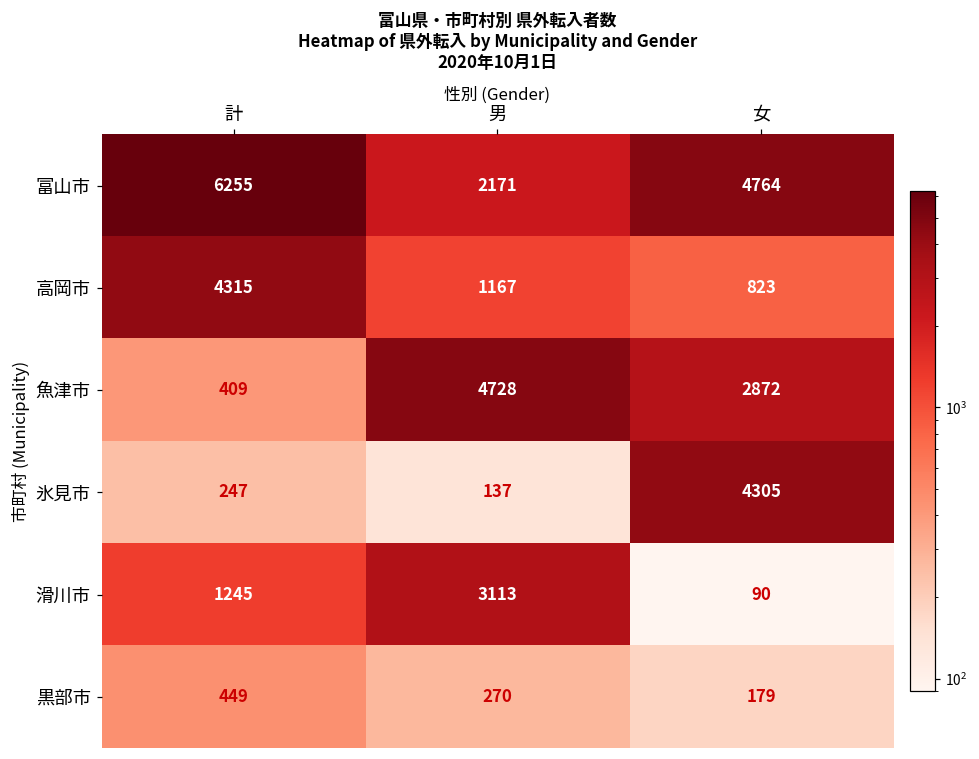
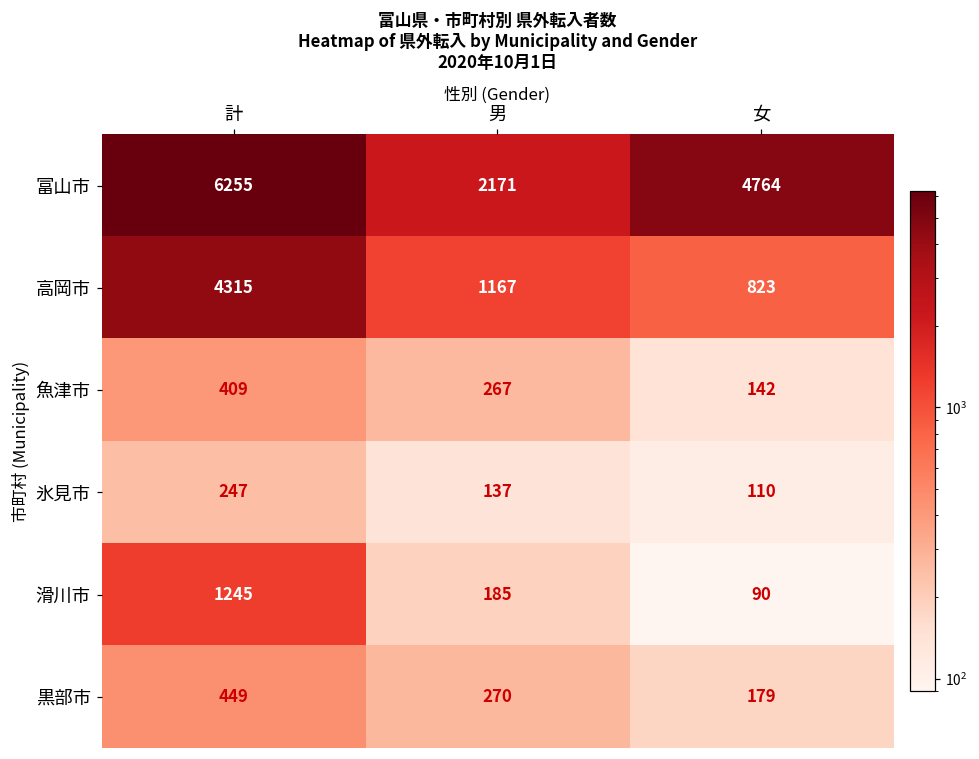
  {
    "富山市": {
      "計": 6255,
      "男": 2171,
      "女": 4764
    },
    "高岡市": {
      "計": 4315,
      "男": 1167,
      "女": 823
    },
    "魚津市": {
      "計": 409,
-     "男": 4728,
-     "女": 2872
+     "男": 267,
+     "女": 142
    },
    "氷見市": {
      "計": 247,
      "男": 137,
-     "女": 4305
+     "女": 110
    },
    "滑川市": {
      "計": 1245,
-     "男": 3113,
+     "男": 185,
      "女": 90
    },
    "黒部市": {
      "計": 449,
      "男": 270,
      "女": 179
    }
  }
